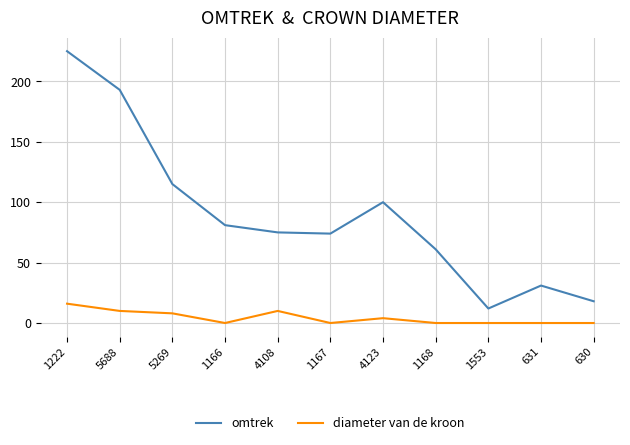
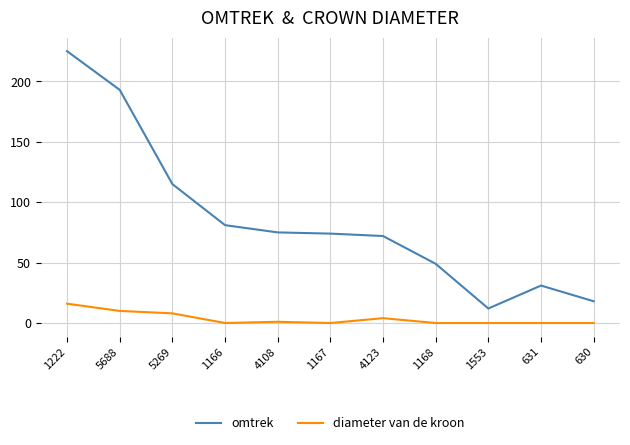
  {
    "omtrek": {
      "1222": 225,
      "5688": 193,
      "5269": 115,
      "1166": 81,
      "4108": 75,
      "1167": 74,
-     "4123": 100,
-     "1168": 61,
+     "4123": 72,
+     "1168": 49,
      "1553": 12,
      "631": 31,
      "630": 18
    },
    "diameter van de kroon": {
      "1222": 16,
      "5688": 10,
      "5269": 8,
      "1166": 0,
-     "4108": 10,
+     "4108": 1,
      "1167": 0,
      "4123": 4,
      "1168": 0,
      "1553": 0,
      "631": 0,
      "630": 0
    }
  }
